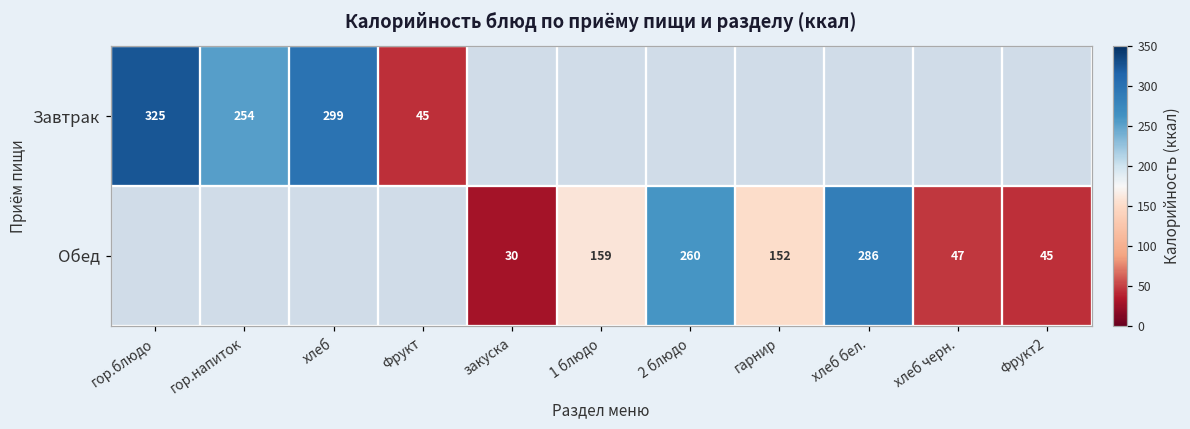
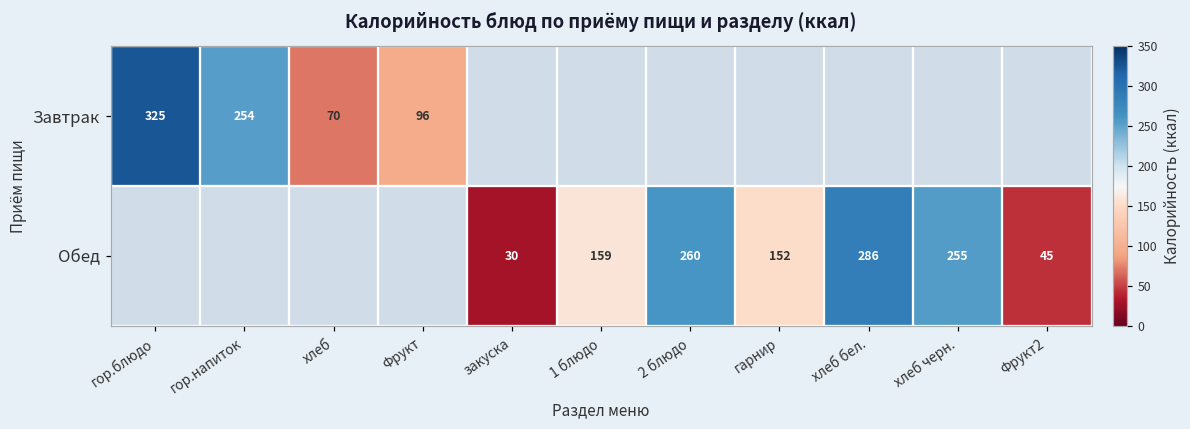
  {
    "Завтрак": {
      "гор.блюдо": 325,
      "гор.напиток": 254,
-     "хлеб": 299,
-     "Фрукт": 45
+     "хлеб": 70,
+     "Фрукт": 96
    },
    "Обед": {
      "закуска": 30,
      "1 блюдо": 159,
      "2 блюдо": 260,
      "гарнир": 152,
      "хлеб бел.": 286,
-     "хлеб черн.": 47,
+     "хлеб черн.": 255,
      "Фрукт2": 45
    }
  }
